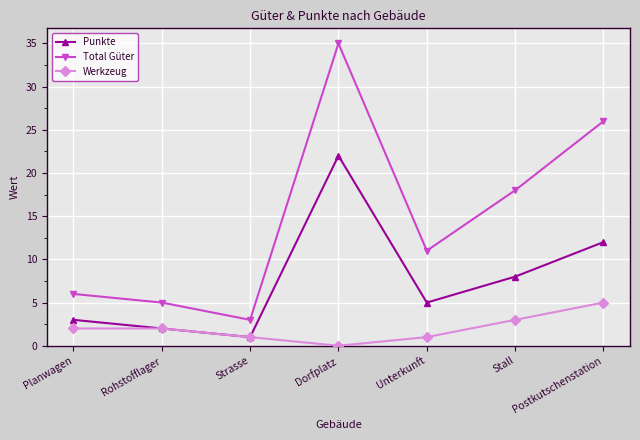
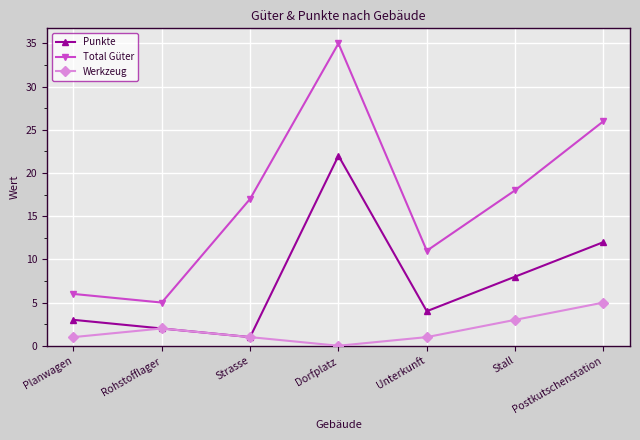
  {
    "Punkte": {
      "Planwagen": 3,
      "Dorfplatz": 22,
-     "Unterkunft": 5,
+     "Unterkunft": 4,
      "Stall": 8,
      "Postkutschenstation": 12
    },
    "Total Güter": {
      "Planwagen": 6,
      "Rohstofflager": 5,
-     "Strasse": 3,
+     "Strasse": 17,
      "Dorfplatz": 35,
      "Unterkunft": 11,
      "Stall": 18,
      "Postkutschenstation": 26
    },
    "Werkzeug": {
-     "Planwagen": 2,
+     "Planwagen": 1,
      "Dorfplatz": 0,
      "Unterkunft": 1,
      "Stall": 3,
      "Postkutschenstation": 5
    }
  }
